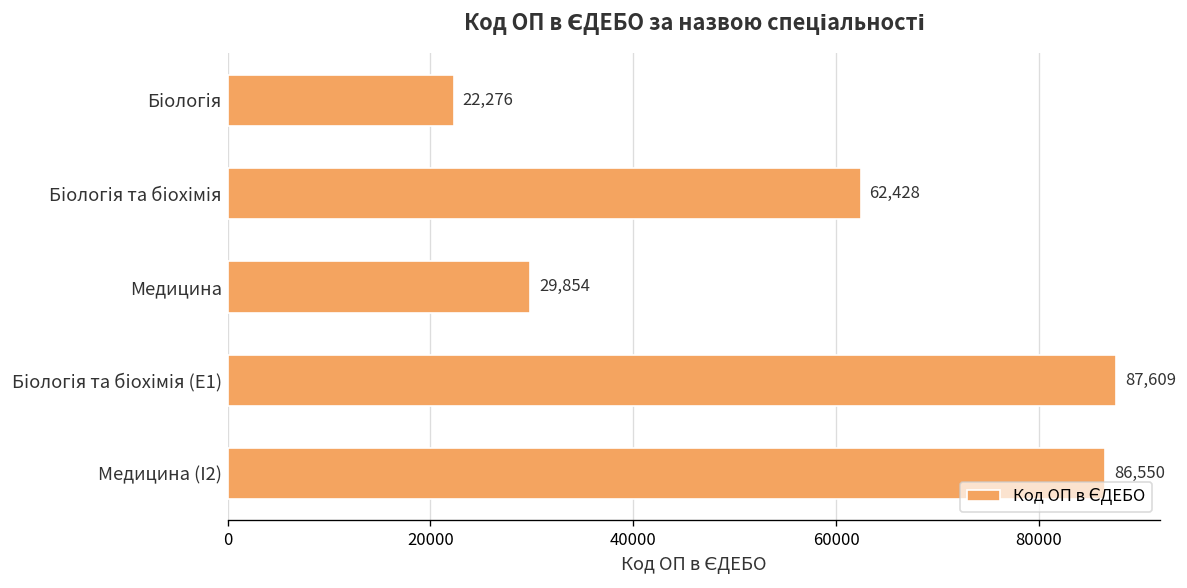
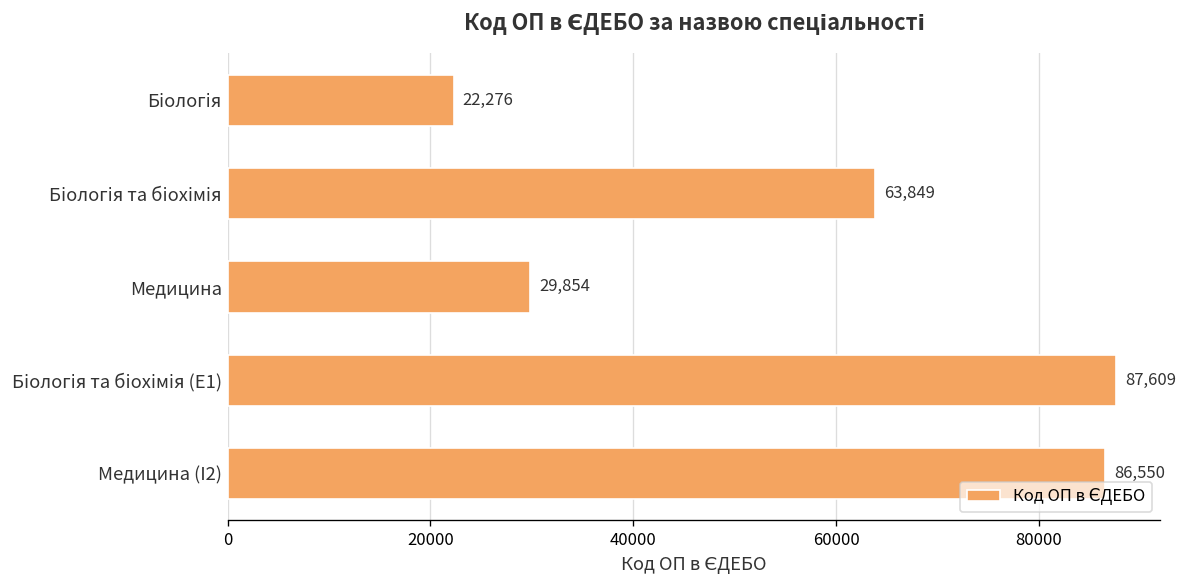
  {
    "Біологія": "22,276",
-   "Біологія та біохімія": "62,428",
+   "Біологія та біохімія": "63,849",
    "Медицина": "29,854",
    "Біологія та біохімія (E1)": "87,609",
    "Медицина (I2)": "86,550"
  }
